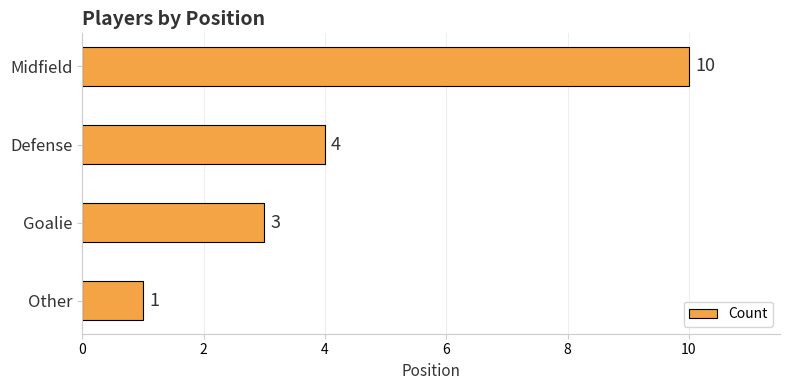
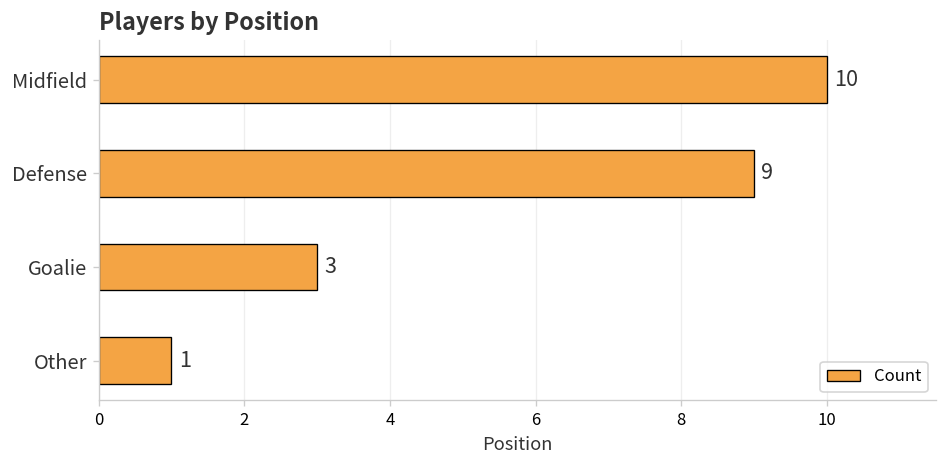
  {
    "Midfield": 10,
-   "Defense": 4,
+   "Defense": 9,
    "Goalie": 3,
    "Other": 1
  }
